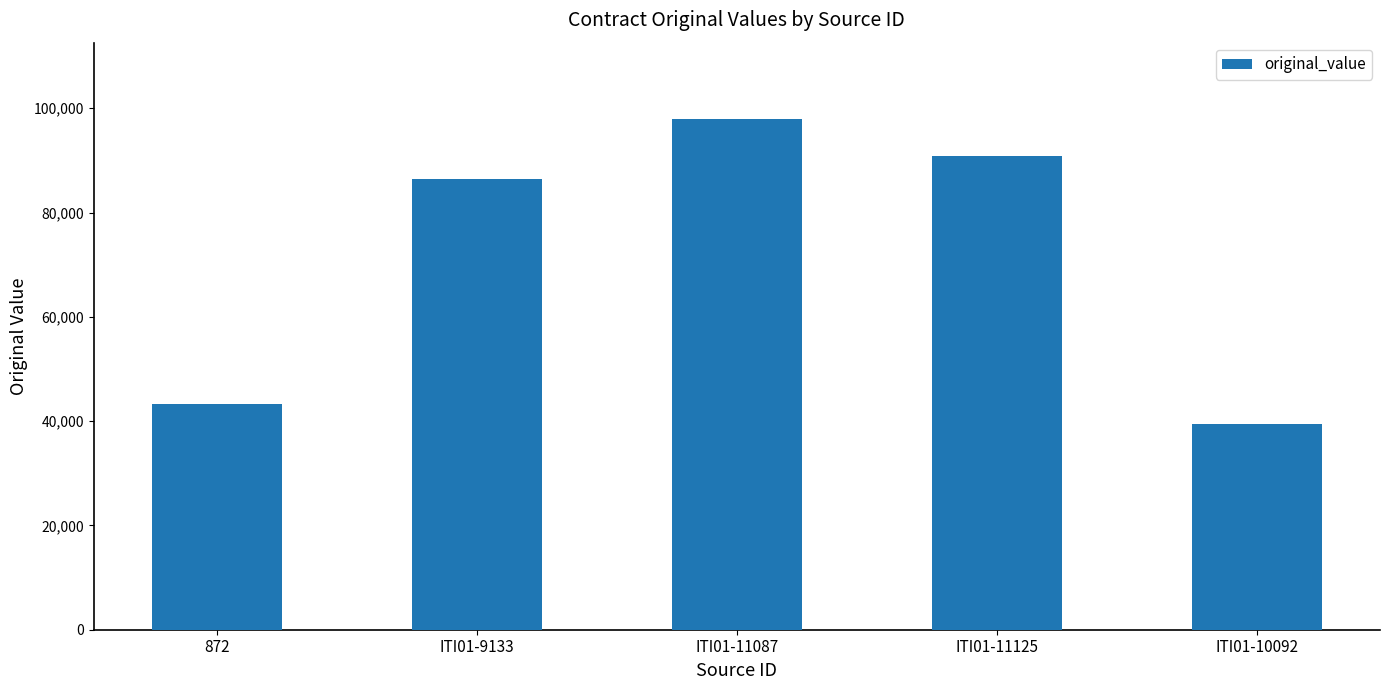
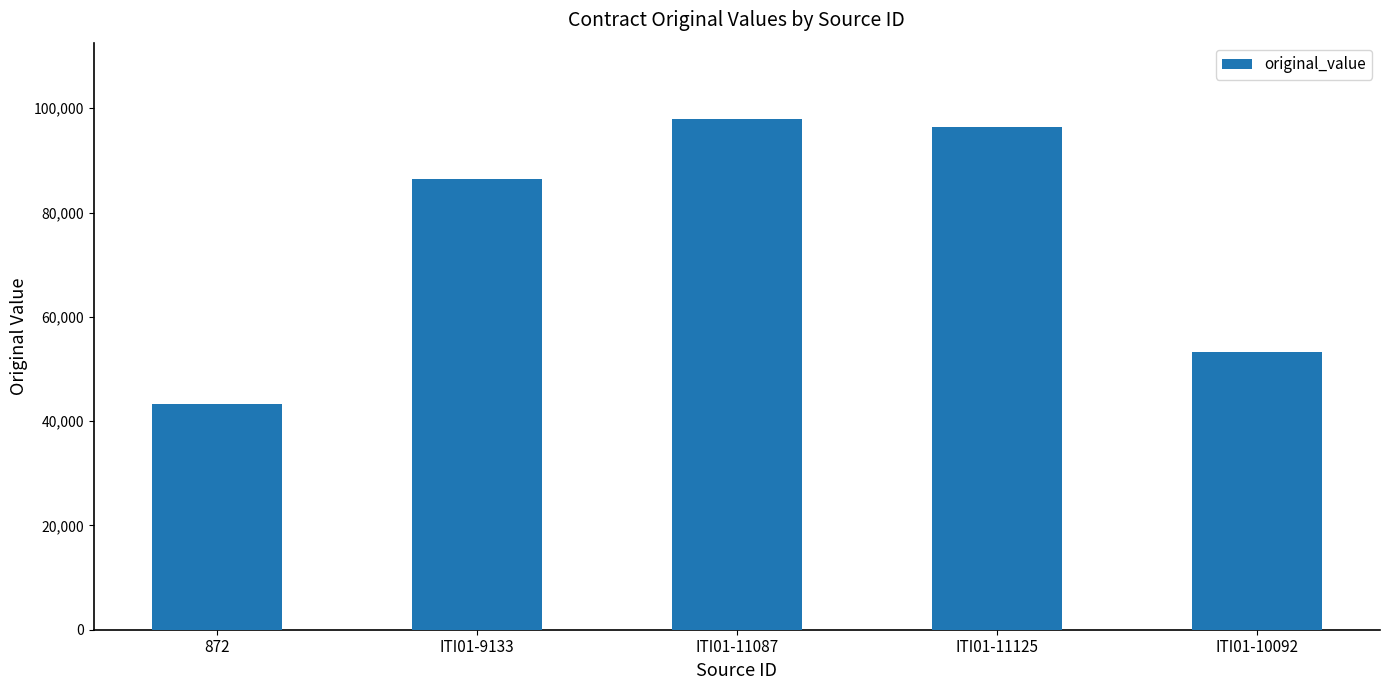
  {
    "872": "43,000",
    "ITI01-9133": "86,000",
    "ITI01-11087": "98,000",
-   "ITI01-11125": "91,000",
-   "ITI01-10092": "39,000"
+   "ITI01-11125": "96,000",
+   "ITI01-10092": "53,000"
  }
